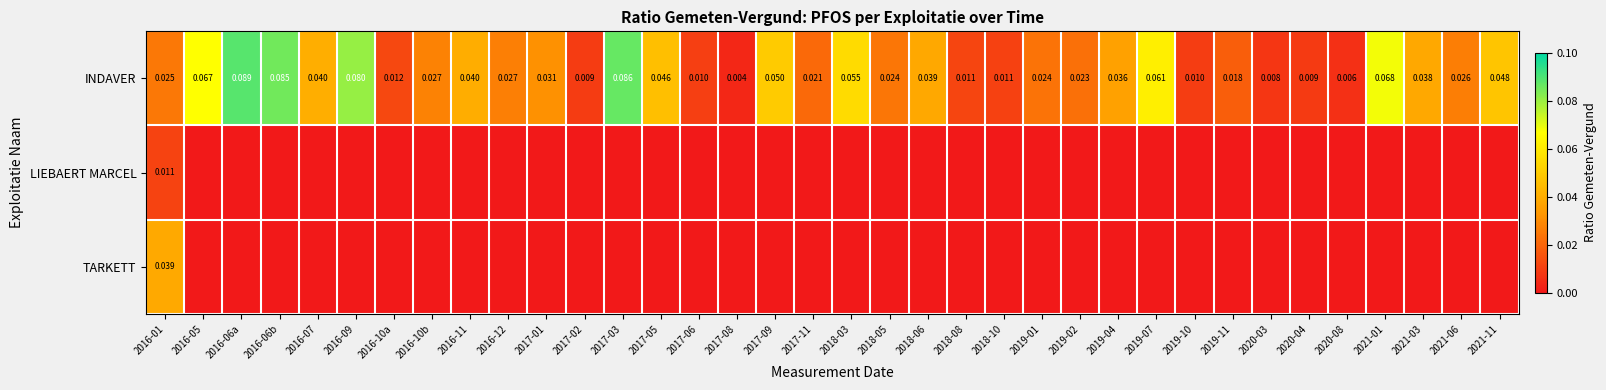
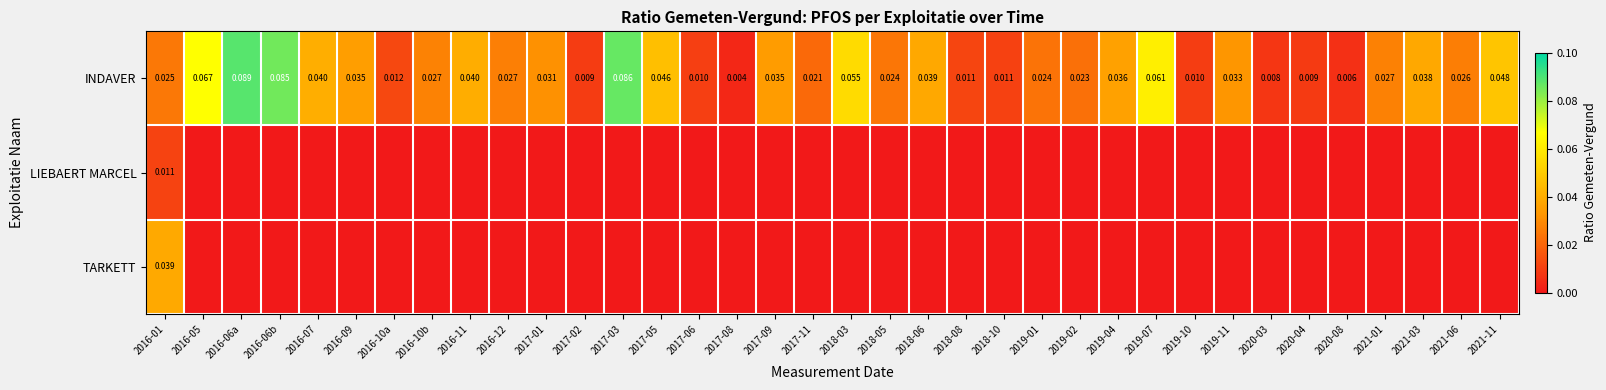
  {
    "INDAVER": {
      "2016-01": 0.025,
      "2016-05": 0.067,
      "2016-06a": 0.089,
      "2016-06b": 0.085,
      "2016-07": 0.040,
-     "2016-09": 0.080,
+     "2016-09": 0.035,
      "2016-10a": 0.012,
      "2016-10b": 0.027,
      "2016-11": 0.040,
      "2016-12": 0.027,
      "2017-01": 0.031,
      "2017-02": 0.009,
      "2017-03": 0.086,
      "2017-05": 0.046,
      "2017-06": 0.010,
      "2017-08": 0.004,
-     "2017-09": 0.050,
+     "2017-09": 0.035,
      "2017-11": 0.021,
      "2018-03": 0.055,
      "2018-05": 0.024,
      "2018-06": 0.039,
      "2018-08": 0.011,
      "2018-10": 0.011,
      "2019-01": 0.024,
      "2019-02": 0.023,
      "2019-04": 0.036,
      "2019-07": 0.061,
      "2019-10": 0.010,
-     "2019-11": 0.018,
+     "2019-11": 0.033,
      "2020-03": 0.008,
      "2020-04": 0.009,
      "2020-08": 0.006,
-     "2021-01": 0.068,
+     "2021-01": 0.027,
      "2021-03": 0.038,
      "2021-06": 0.026,
      "2021-11": 0.048
    },
    "LIEBAERT MARCEL": {
      "2016-01": 0.011
    },
    "TARKETT": {
      "2016-01": 0.039
    }
  }
